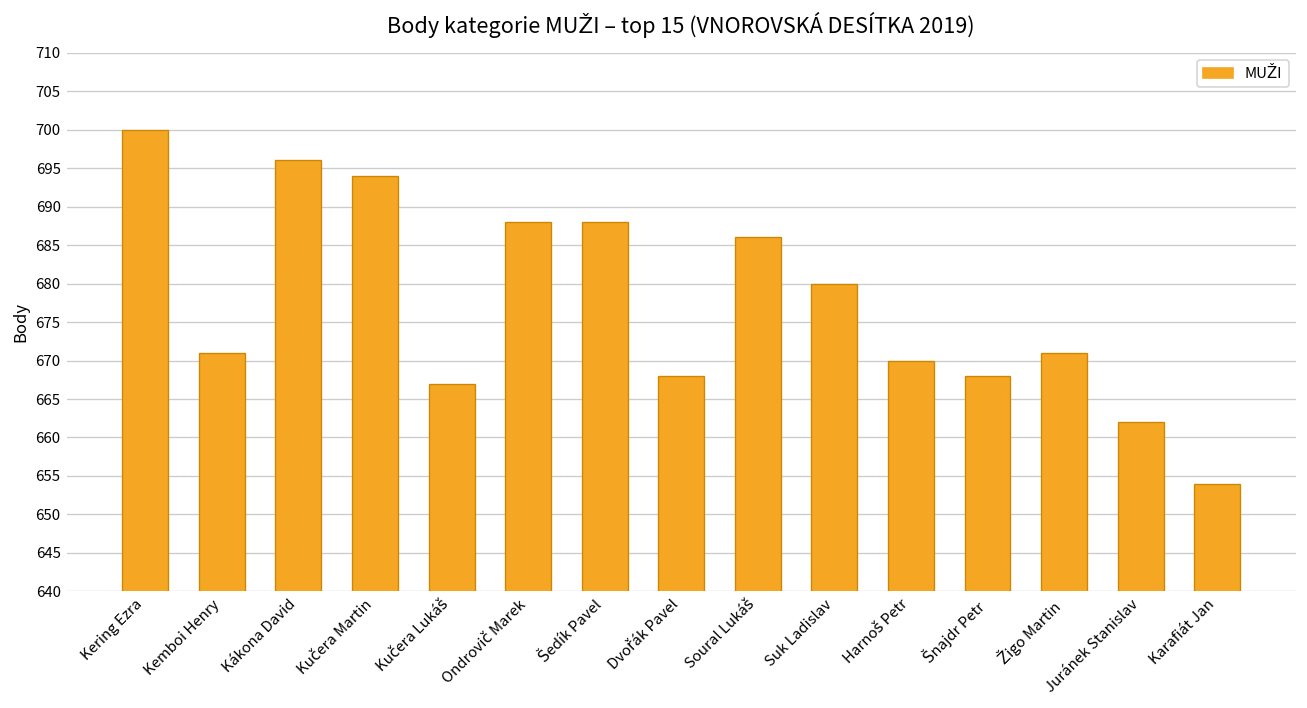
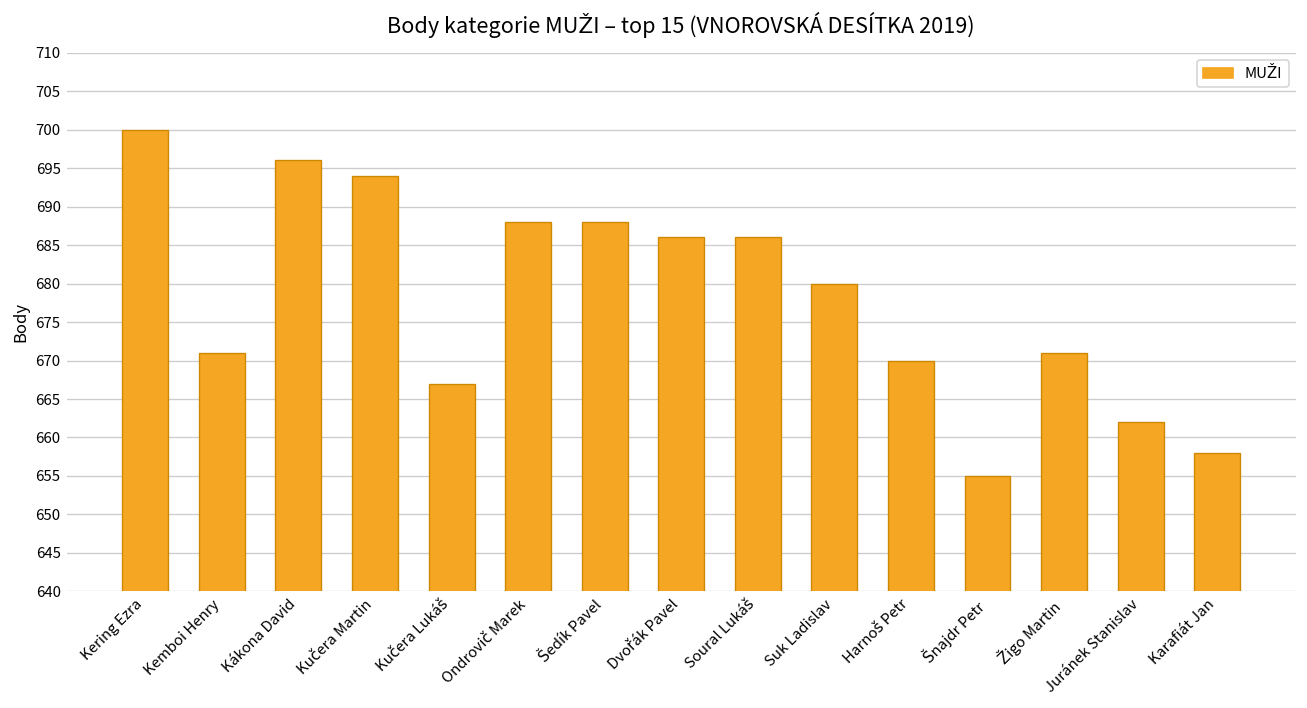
  {
    "Kering Ezra": 700,
    "Kemboi Henry": 671,
    "Kákona David": 696,
    "Kučera Martin": 694,
    "Kučera Lukáš": 667,
    "Ondrovič Marek": 688,
    "Šedík Pavel": 688,
-   "Dvořák Pavel": 668,
+   "Dvořák Pavel": 686,
    "Soural Lukáš": 686,
    "Suk Ladislav": 680,
    "Harnoš Petr": 670,
-   "Šnajdr Petr": 668,
+   "Šnajdr Petr": 655,
    "Žigo Martin": 671,
    "Juránek Stanislav": 662,
-   "Karafiát Jan": 654
+   "Karafiát Jan": 658
  }
